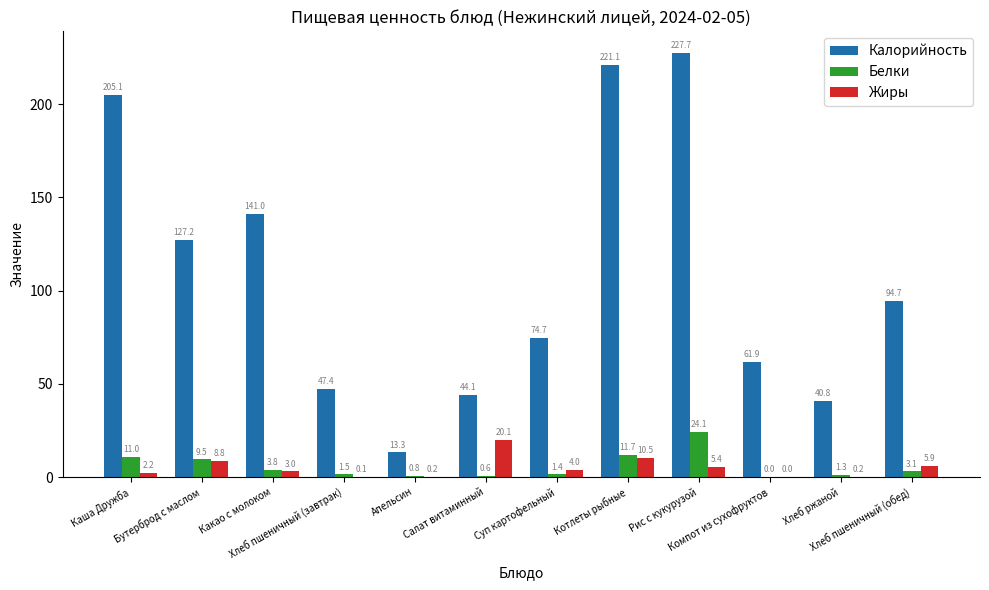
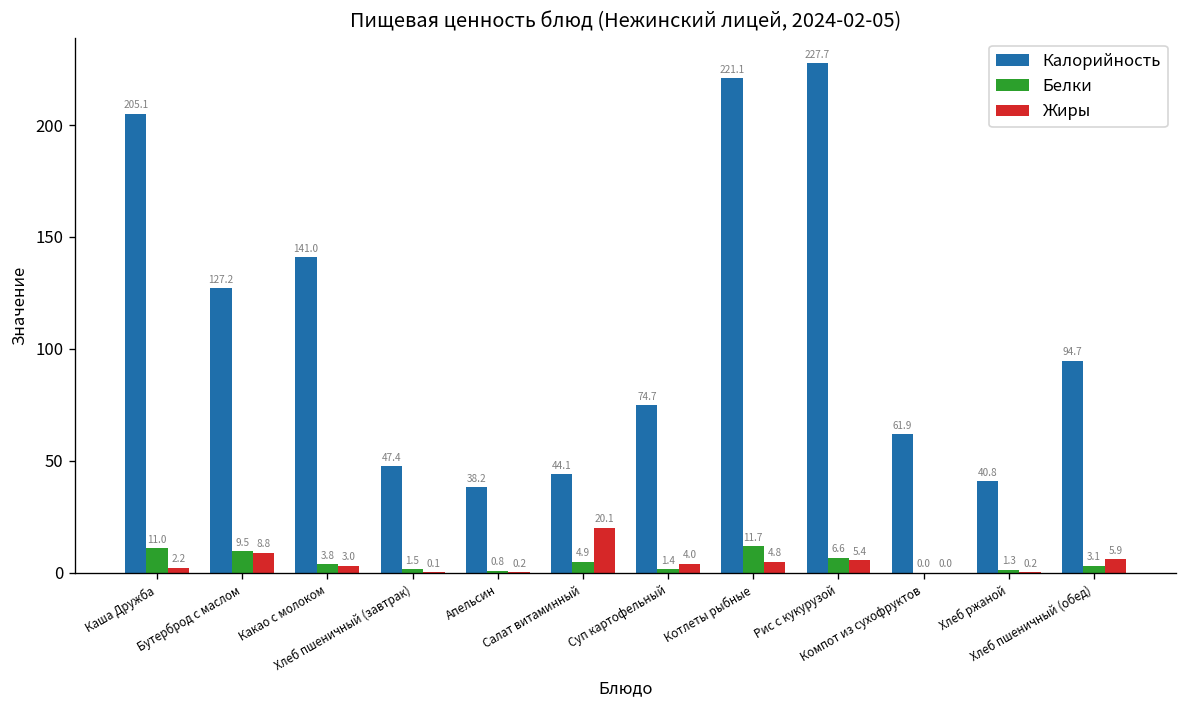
  {
    "Калорийность": {
      "Каша Дружба": 205.1,
      "Бутерброд с маслом": 127.2,
      "Какао с молоком": 141.0,
      "Хлеб пшеничный (завтрак)": 47.4,
-     "Апельсин": 13.3,
+     "Апельсин": 38.2,
      "Салат витаминный": 44.1,
      "Суп картофельный": 74.7,
      "Котлеты рыбные": 221.1,
      "Рис с кукурузой": 227.7,
      "Компот из сухофруктов": 61.9,
      "Хлеб ржаной": 40.8,
      "Хлеб пшеничный (обед)": 94.7
    },
    "Белки": {
      "Каша Дружба": 11.0,
      "Бутерброд с маслом": 9.5,
      "Какао с молоком": 3.8,
      "Хлеб пшеничный (завтрак)": 1.5,
      "Апельсин": 0.8,
-     "Салат витаминный": 0.6,
+     "Салат витаминный": 4.9,
      "Суп картофельный": 1.4,
      "Котлеты рыбные": 11.7,
-     "Рис с кукурузой": 24.1,
+     "Рис с кукурузой": 6.6,
      "Компот из сухофруктов": 0.0,
      "Хлеб ржаной": 1.3,
      "Хлеб пшеничный (обед)": 3.1
    },
    "Жиры": {
      "Каша Дружба": 2.2,
      "Бутерброд с маслом": 8.8,
      "Какао с молоком": 3.0,
      "Хлеб пшеничный (завтрак)": 0.1,
      "Апельсин": 0.2,
      "Салат витаминный": 20.1,
      "Суп картофельный": 4.0,
-     "Котлеты рыбные": 10.5,
+     "Котлеты рыбные": 4.8,
      "Рис с кукурузой": 5.4,
      "Компот из сухофруктов": 0.0,
      "Хлеб ржаной": 0.2,
      "Хлеб пшеничный (обед)": 5.9
    }
  }
